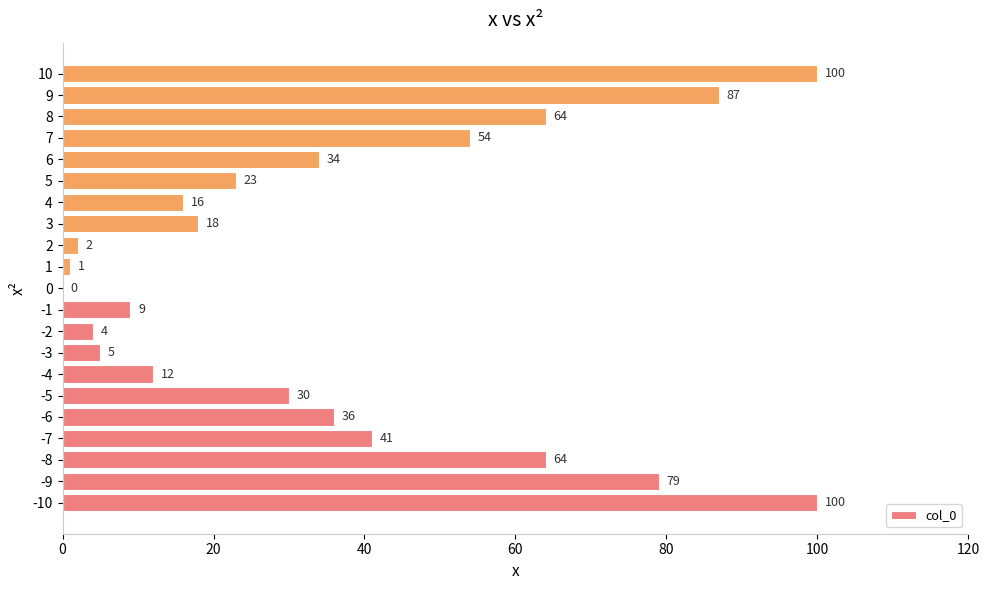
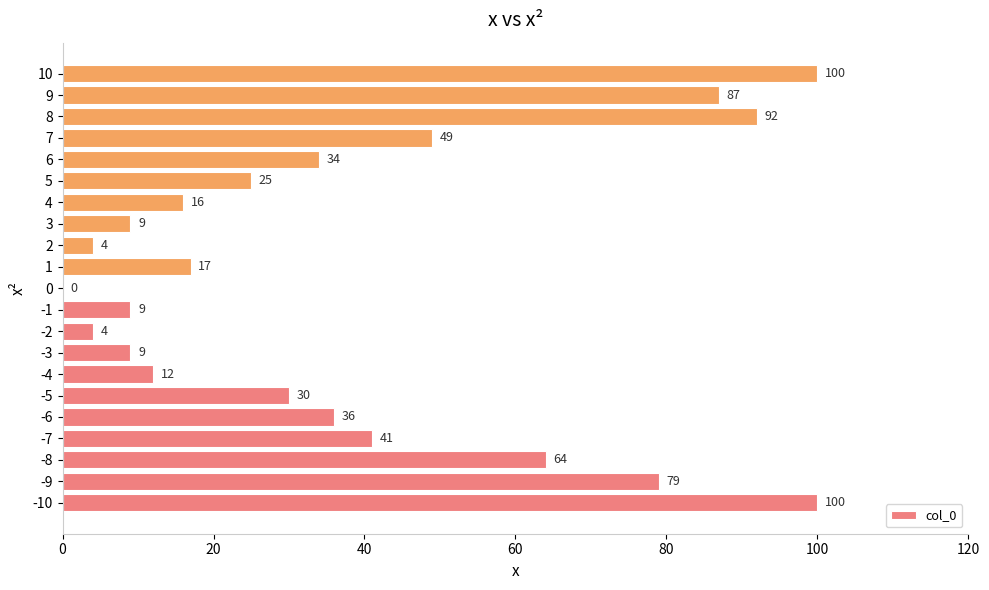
  {
    "10": 100,
    "9": 87,
-   "8": 64,
-   "7": 54,
+   "8": 92,
+   "7": 49,
    "6": 34,
-   "5": 23,
+   "5": 25,
    "4": 16,
-   "3": 18,
-   "2": 2,
-   "1": 1,
+   "3": 9,
+   "2": 4,
+   "1": 17,
    "0": 0,
    "-1": 9,
    "-2": 4,
-   "-3": 5,
+   "-3": 9,
    "-4": 12,
    "-5": 30,
    "-6": 36,
    "-7": 41,
    "-8": 64,
    "-9": 79,
    "-10": 100
  }
